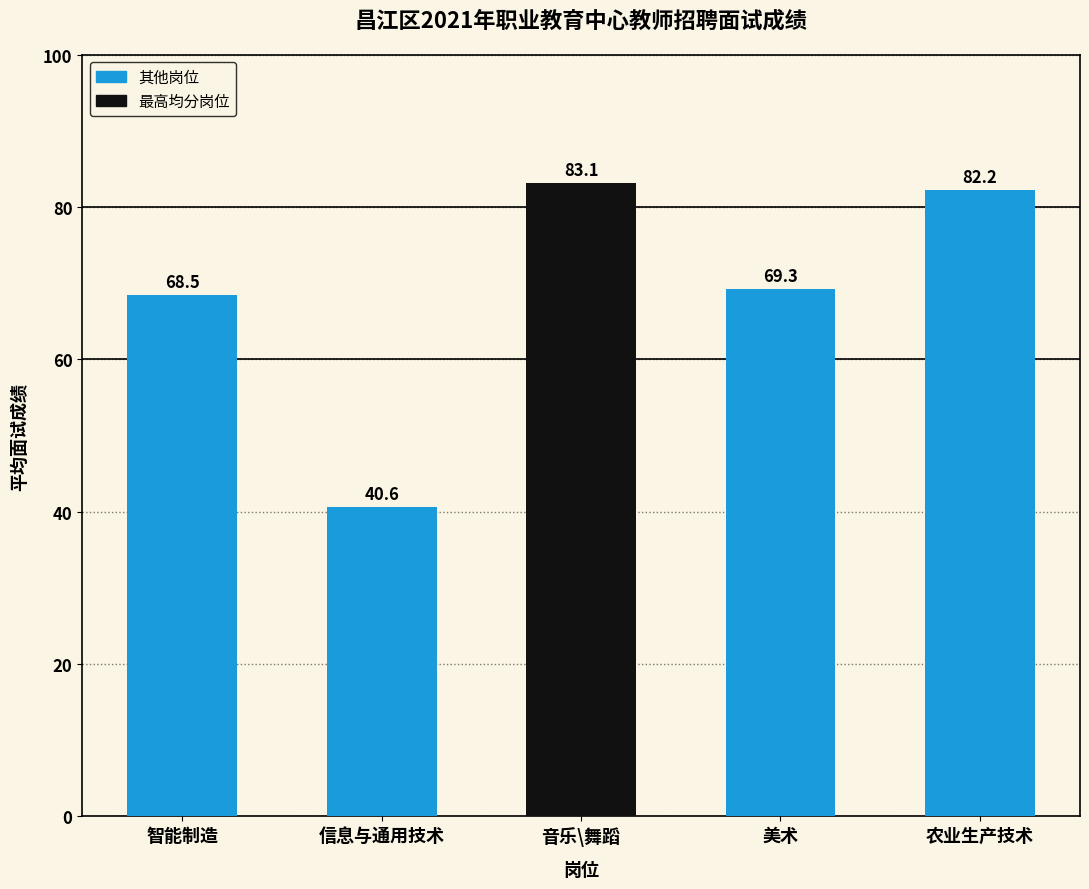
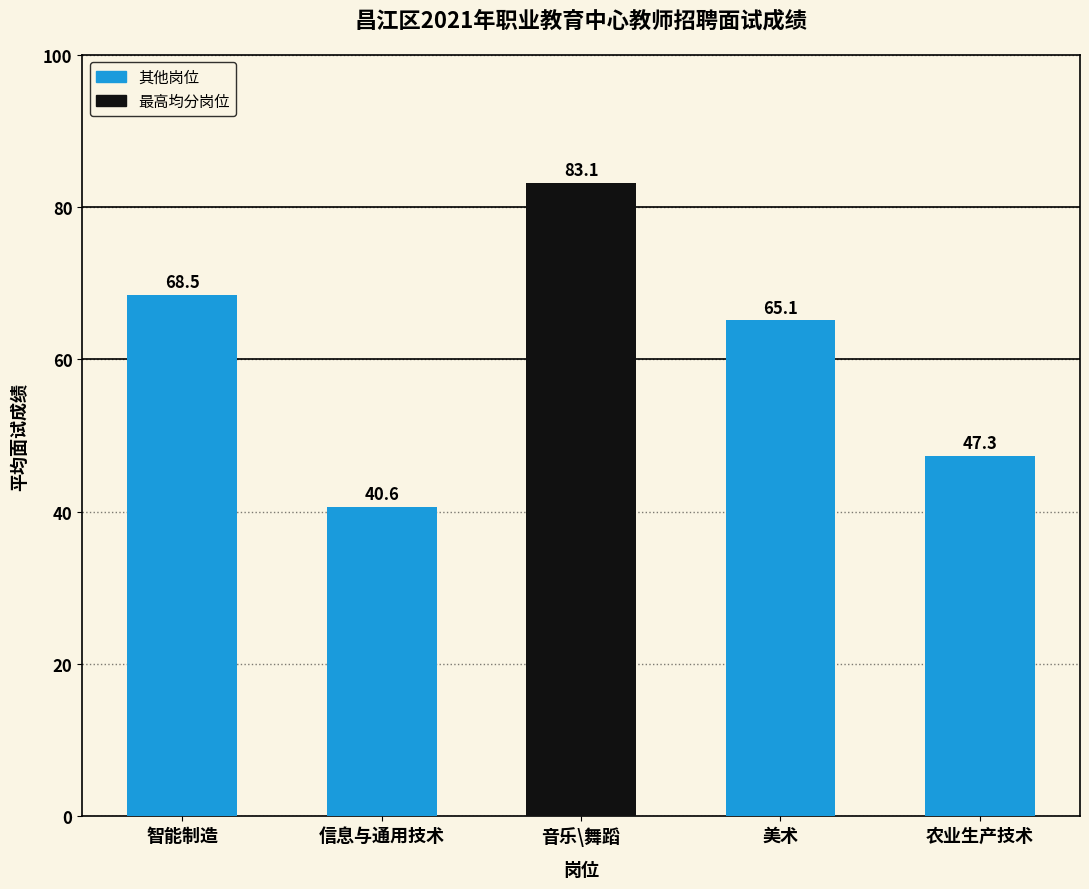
  {
    "智能制造": 68.5,
    "信息与通用技术": 40.6,
    "音乐\\舞蹈": 83.1,
-   "美术": 69.3,
-   "农业生产技术": 82.2
+   "美术": 65.1,
+   "农业生产技术": 47.3
  }
